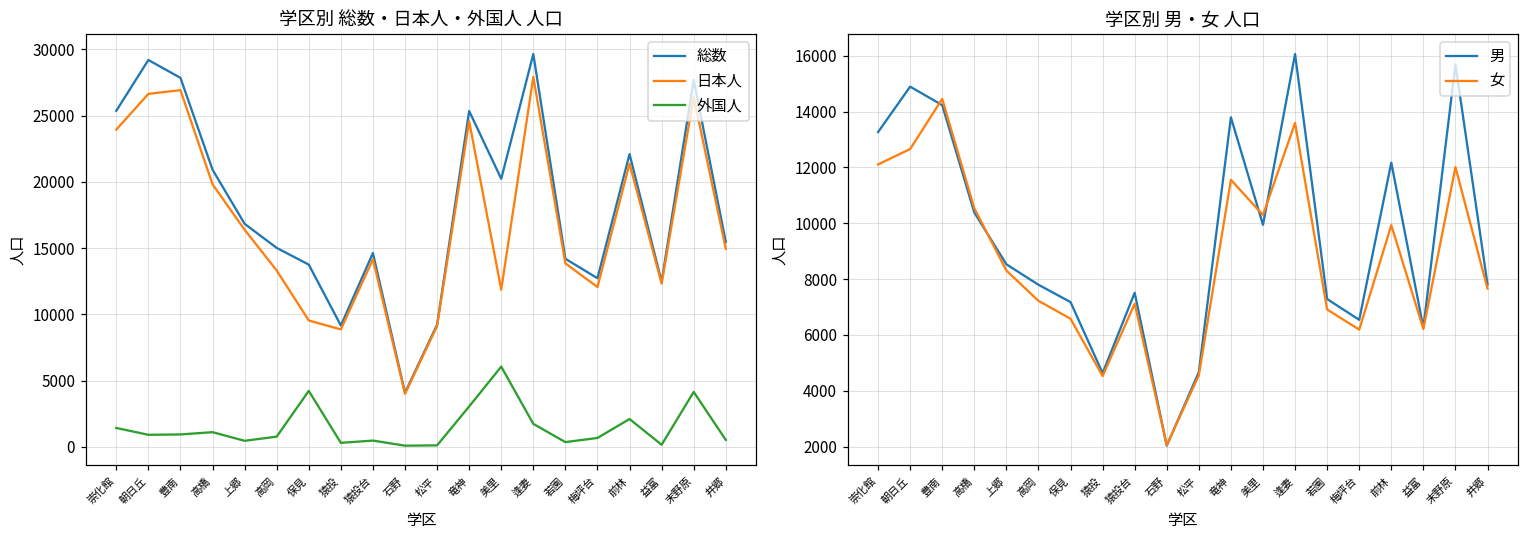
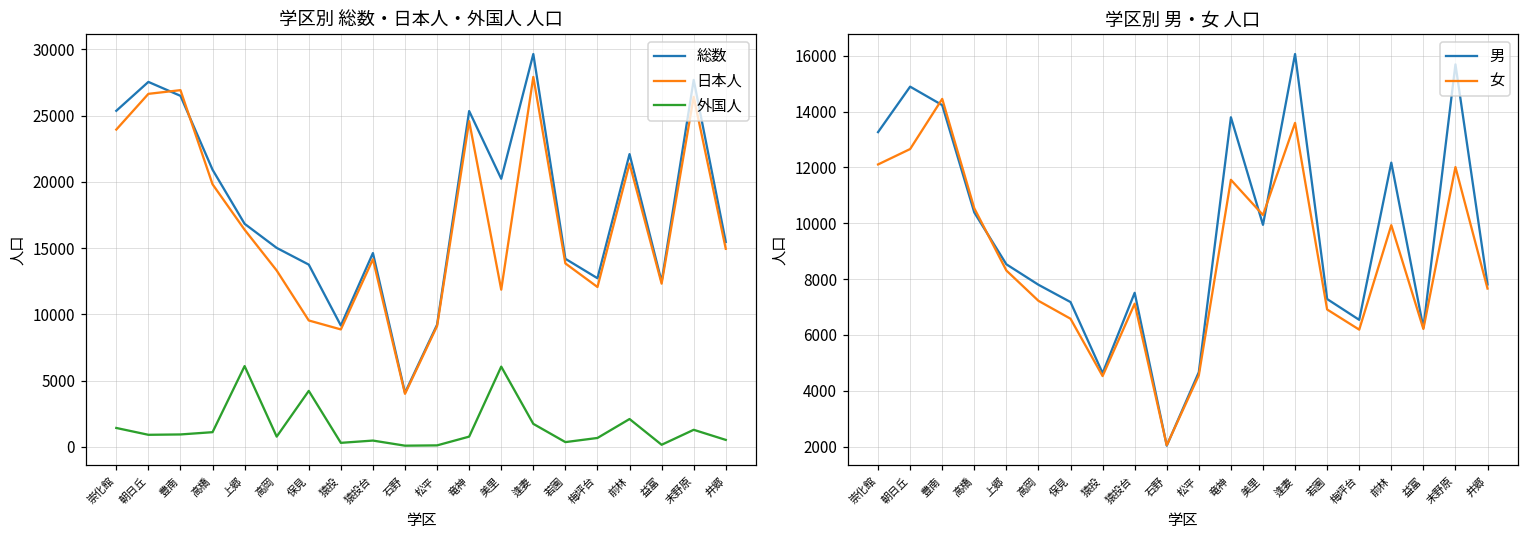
  {
    "学区別 総数・日本人・外国人 人口": {
      "総数": {
        "崇化館": 25400,
-       "朝日丘": 29200,
-       "豊南": 27900,
+       "朝日丘": 27500,
+       "豊南": 26500,
        "高橋": 20900,
        "上郷": 16800,
        "高岡": 15000,
        "保見": 13800,
        "猿投": 9200,
        "猿投台": 14600,
        "竜神": 25300,
        "美里": 20200,
        "逢妻": 29700,
        "若園": 14200,
        "梅坪台": 12700,
        "前林": 22100,
        "井郷": 15500
      },
      "日本人": {
        "崇化館": 24000,
        "朝日丘": 26600,
        "豊南": 26900,
        "高橋": 19800,
        "上郷": 16400,
        "高岡": 13300,
        "保見": 9500,
        "猿投": 8900,
        "猿投台": 14200,
        "竜神": 24600,
        "美里": 11900,
        "逢妻": 27900,
        "若園": 13800,
        "梅坪台": 12100,
        "前林": 21400,
        "井郷": 14900
      },
      "外国人": {
        "崇化館": 1400,
        "朝日丘": 900,
        "豊南": 900,
        "高橋": 1100,
-       "上郷": 400,
+       "上郷": 6100,
        "高岡": 800,
        "保見": 4200,
        "猿投": 300,
        "猿投台": 500,
        "石野": 100,
        "松平": 100,
-       "竜神": 3000,
+       "竜神": 800,
        "美里": 6000,
        "逢妻": 1700,
        "若園": 400,
        "梅坪台": 700,
        "前林": 2100,
        "益富": 100,
-       "末野原": 4100,
+       "末野原": 1300,
        "井郷": 500
      }
    },
    "学区別 男・女 人口": {
      "男": {
        "崇化館": 13300,
        "朝日丘": 14900,
        "豊南": 14200,
        "高橋": 10400,
        "上郷": 8500,
        "高岡": 7800,
        "保見": 7200,
        "猿投": 4600,
        "猿投台": 7500,
        "松平": 4700,
        "竜神": 13800,
        "美里": 9900,
        "逢妻": 16100,
        "若園": 7300,
        "梅坪台": 6500,
        "前林": 12200,
        "井郷": 7800
      },
      "女": {
        "崇化館": 12100,
        "朝日丘": 12700,
        "豊南": 14500,
        "高橋": 10500,
        "上郷": 8300,
        "高岡": 7200,
        "保見": 6600,
        "猿投": 4500,
        "猿投台": 7100,
        "松平": 4600,
        "竜神": 11600,
        "美里": 10300,
        "逢妻": 13600,
        "若園": 6900,
        "梅坪台": 6200,
        "前林": 9900,
        "末野原": 12000,
        "井郷": 7700
      }
    }
  }
